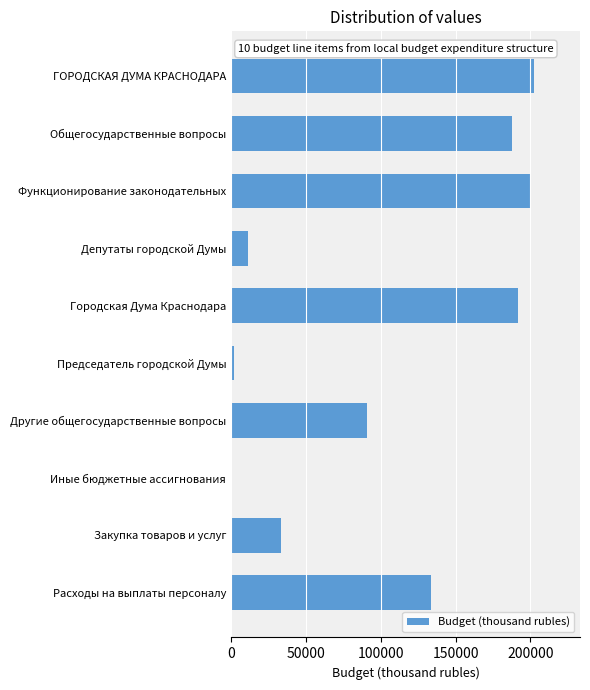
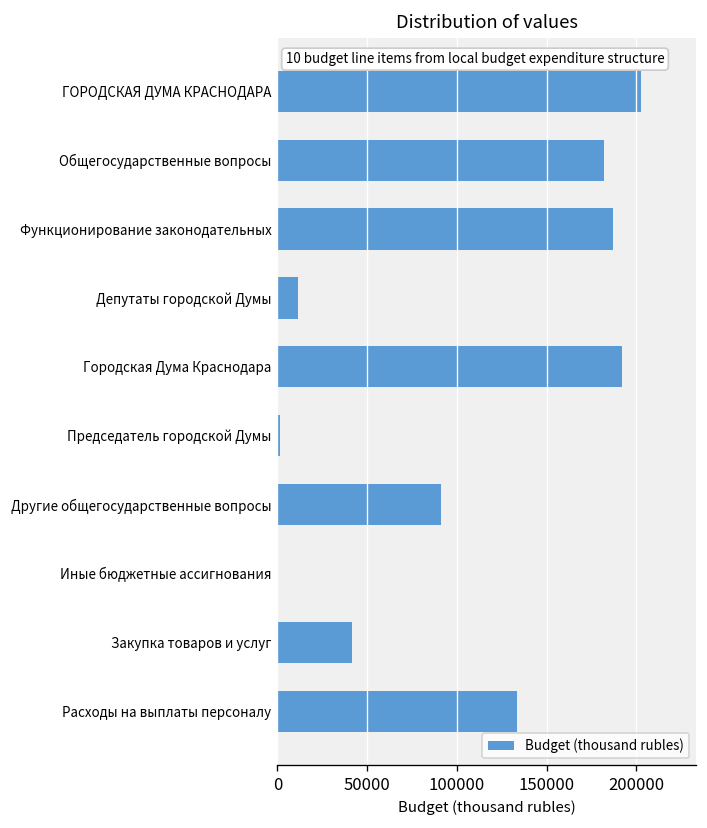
  {
-   "Общегосударственные вопросы": 188000,
-   "Функционирование законодательных": 200000,
+   "Общегосударственные вопросы": 182000,
+   "Функционирование законодательных": 187000,
    "Депутаты городской Думы": 11000,
    "Городская Дума Краснодара": 192000,
    "Председатель городской Думы": 2000,
    "Другие общегосударственные вопросы": 91000,
-   "Закупка товаров и услуг": 33000,
+   "Закупка товаров и услуг": 42000,
    "Расходы на выплаты персоналу": 133000
  }
